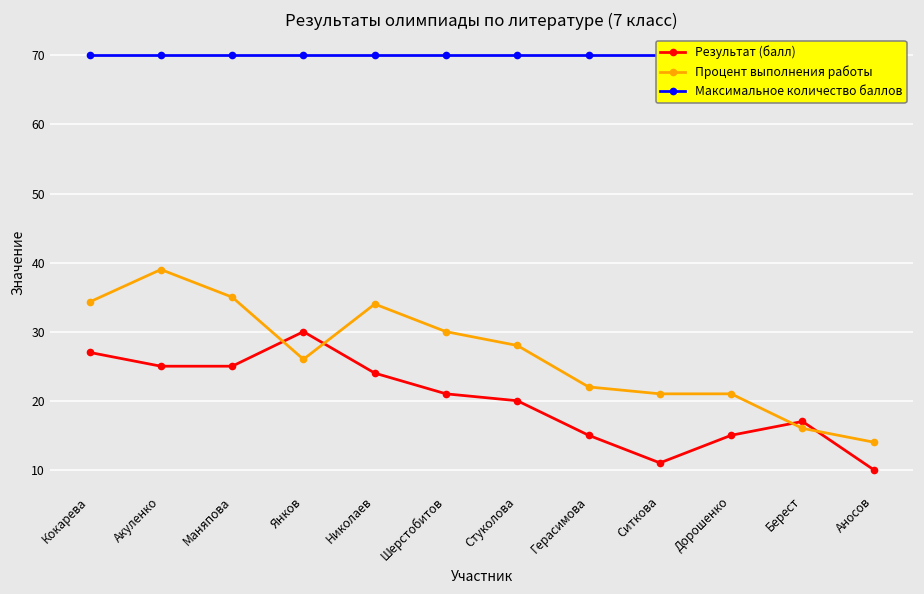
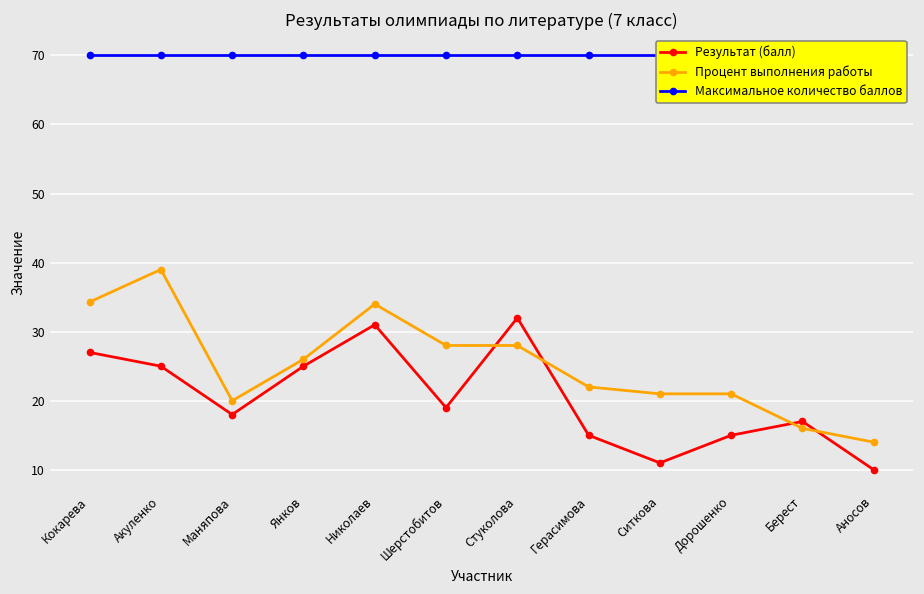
  {
    "Результат (балл)": {
      "Кокарева": 27,
      "Акуленко": 25,
-     "Маняпова": 25,
-     "Янков": 30,
-     "Николаев": 24,
-     "Шерстобитов": 21,
-     "Стуколова": 20,
+     "Маняпова": 18,
+     "Янков": 25,
+     "Николаев": 31,
+     "Шерстобитов": 19,
+     "Стуколова": 32,
      "Герасимова": 15,
      "Ситкова": 11,
      "Дорошенко": 15,
      "Берест": 17,
      "Аносов": 10
    },
    "Процент выполнения работы": {
      "Кокарева": 34,
      "Акуленко": 39,
-     "Маняпова": 35,
+     "Маняпова": 20,
      "Янков": 26,
      "Николаев": 34,
-     "Шерстобитов": 30,
+     "Шерстобитов": 28,
      "Стуколова": 28,
      "Герасимова": 22,
      "Ситкова": 21,
      "Дорошенко": 21,
      "Берест": 16,
      "Аносов": 14
    },
    "Максимальное количество баллов": {
      "Кокарева": 70,
      "Акуленко": 70,
      "Маняпова": 70,
      "Янков": 70,
      "Николаев": 70,
      "Шерстобитов": 70,
      "Стуколова": 70,
      "Герасимова": 70
    }
  }
